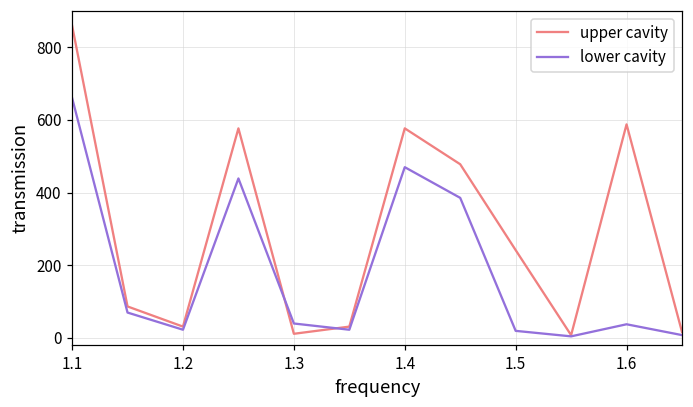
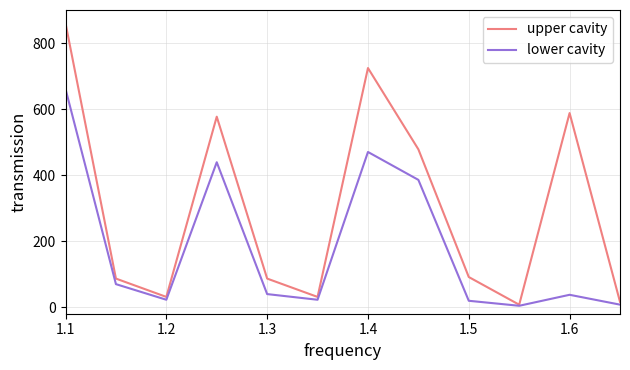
  {
    "upper cavity": {
      "1.1": 860,
      "1.2": 30,
-     "1.3": 10,
-     "1.4": 580,
-     "1.5": 240,
+     "1.3": 90,
+     "1.4": 720,
+     "1.5": 90,
      "1.6": 590
    },
    "lower cavity": {
      "1.1": 660,
      "1.2": 20,
      "1.3": 40,
      "1.4": 470,
      "1.5": 20,
      "1.6": 40
    }
  }
